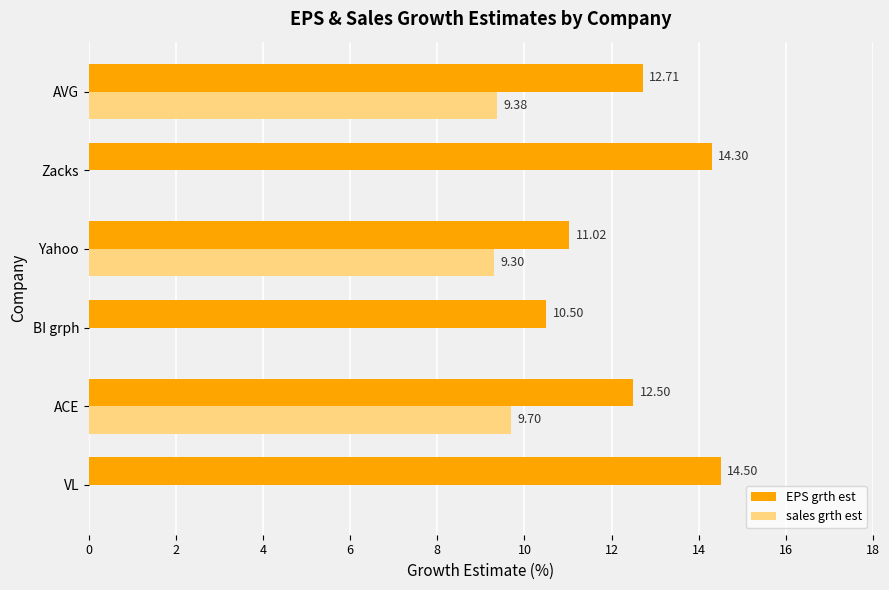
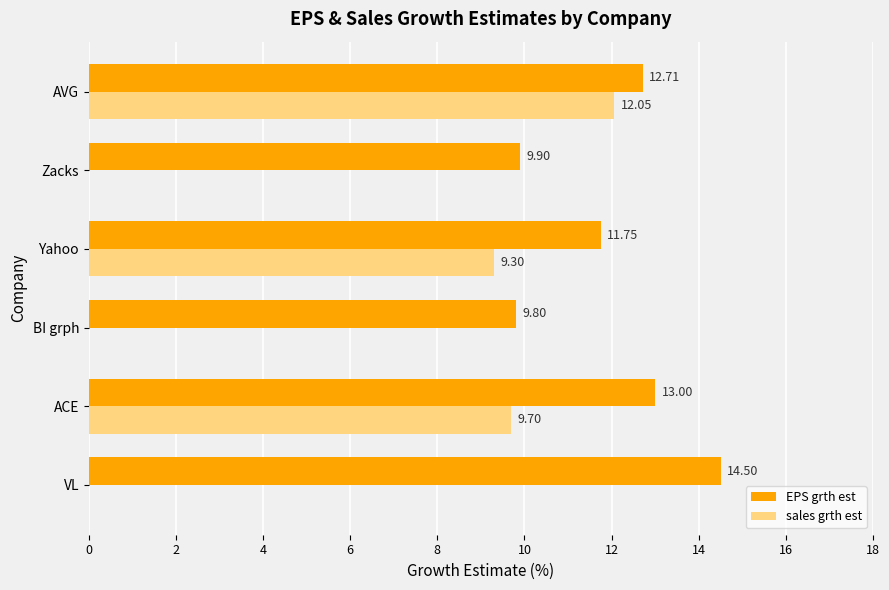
  {
    "EPS grth est": {
      "AVG": 12.71,
-     "Zacks": 14.30,
-     "Yahoo": 11.02,
-     "BI grph": 10.50,
-     "ACE": 12.50,
+     "Zacks": 9.90,
+     "Yahoo": 11.75,
+     "BI grph": 9.80,
+     "ACE": 13.00,
      "VL": 14.50
    },
    "sales grth est": {
-     "AVG": 9.38,
+     "AVG": 12.05,
      "Yahoo": 9.30,
      "ACE": 9.70
    }
  }
